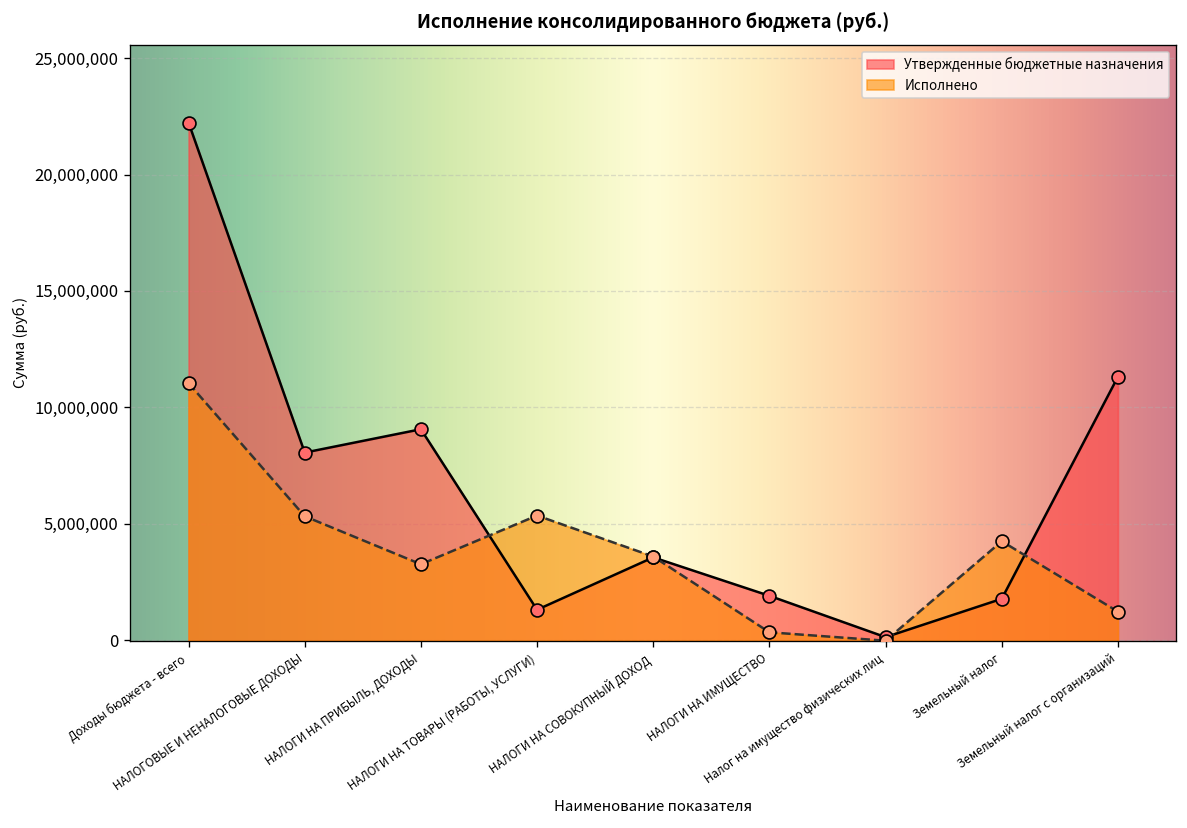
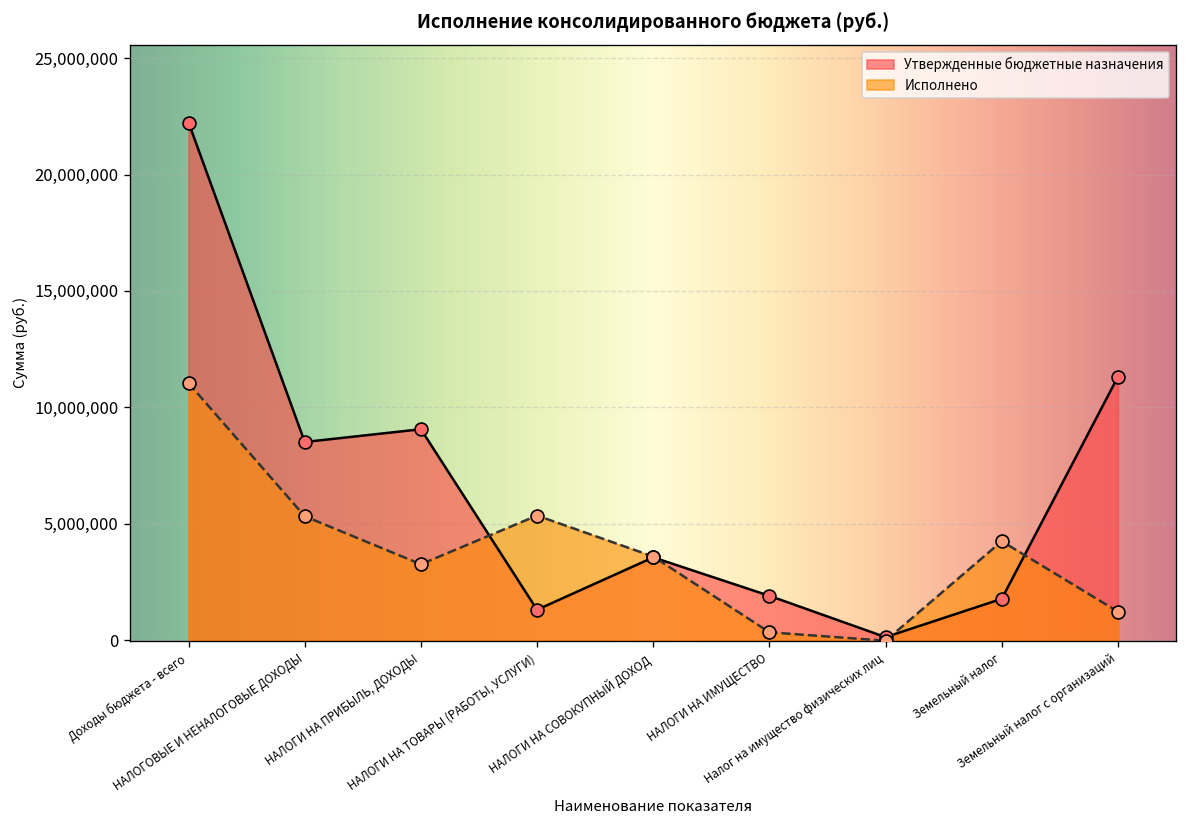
  {
    "Утвержденные бюджетные назначения": {
      "Доходы бюджета - всего": "22,200,000",
-     "НАЛОГОВЫЕ И НЕНАЛОГОВЫЕ ДОХОДЫ": "8,100,000",
+     "НАЛОГОВЫЕ И НЕНАЛОГОВЫЕ ДОХОДЫ": "8,500,000",
      "НАЛОГИ НА ПРИБЫЛЬ, ДОХОДЫ": "9,100,000",
      "НАЛОГИ НА ТОВАРЫ (РАБОТЫ, УСЛУГИ)": "1,300,000",
      "НАЛОГИ НА ИМУЩЕСТВО": "1,900,000",
      "Налог на имущество физических лиц": "100,000",
      "Земельный налог": "1,800,000",
      "Земельный налог с организаций": "11,300,000"
    },
    "Исполнено": {
      "Доходы бюджета - всего": "11,000,000",
      "НАЛОГОВЫЕ И НЕНАЛОГОВЫЕ ДОХОДЫ": "5,300,000",
      "НАЛОГИ НА ПРИБЫЛЬ, ДОХОДЫ": "3,300,000",
      "НАЛОГИ НА ТОВАРЫ (РАБОТЫ, УСЛУГИ)": "5,400,000",
      "НАЛОГИ НА ИМУЩЕСТВО": "300,000",
      "Налог на имущество физических лиц": "0",
      "Земельный налог": "4,200,000",
      "Земельный налог с организаций": "1,200,000"
    }
  }
